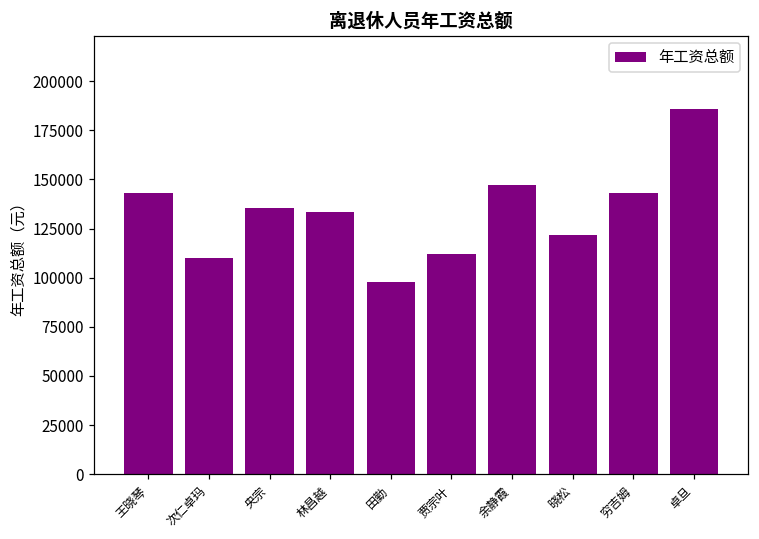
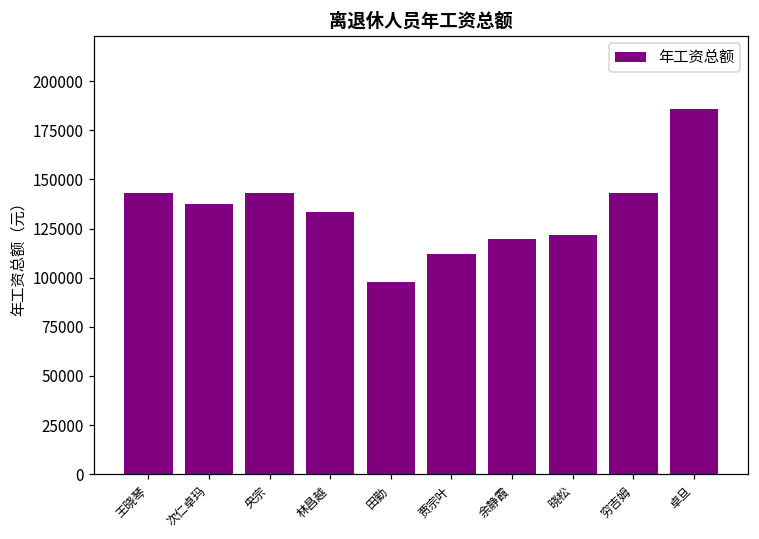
  {
    "王晓琴": 143000,
-   "次仁卓玛": 110000,
-   "央宗": 135000,
+   "次仁卓玛": 137000,
+   "央宗": 143000,
    "林昌越": 133000,
    "田勤": 98000,
    "贾宗叶": 112000,
-   "余静霞": 147000,
+   "余静霞": 120000,
    "晓松": 122000,
    "穷吉姆": 143000,
    "卓旦": 186000
  }
